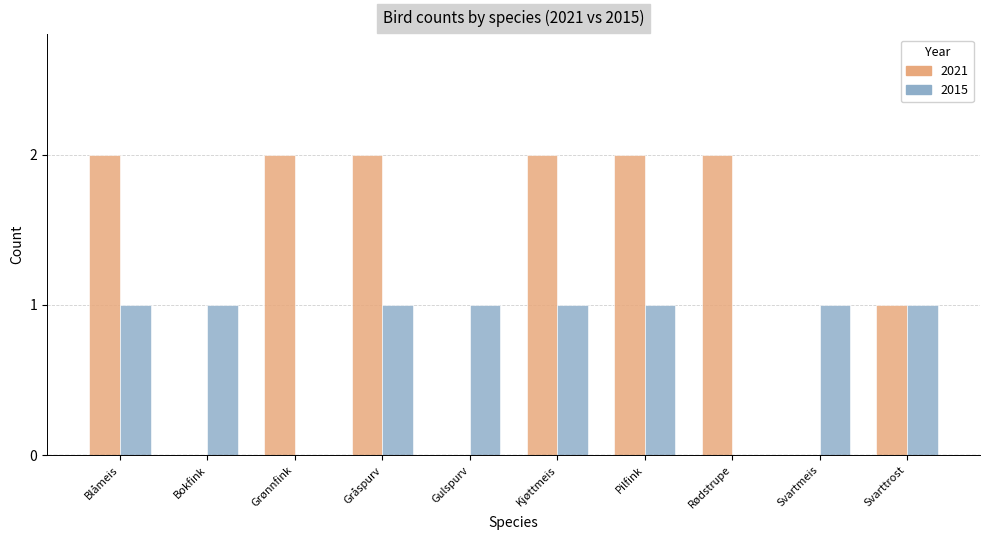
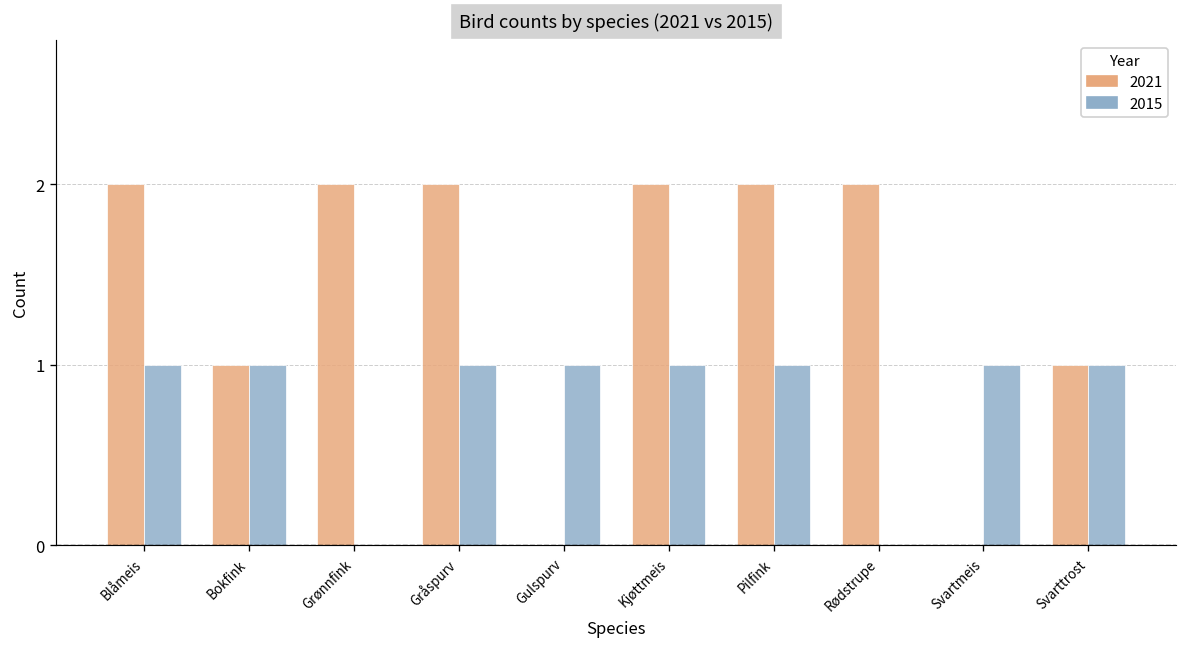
  {
    "2021": {
      "Blåmeis": 2,
-     "Bokfink": 0,
+     "Bokfink": 1,
      "Grønnfink": 2,
      "Gråspurv": 2,
      "Gulspurv": 0,
      "Kjøttmeis": 2,
      "Pilfink": 2,
      "Rødstrupe": 2,
      "Svartmeis": 0,
      "Svarttrost": 1
    },
    "2015": {
      "Blåmeis": 1,
      "Bokfink": 1,
      "Grønnfink": 0,
      "Gråspurv": 1,
      "Gulspurv": 1,
      "Kjøttmeis": 1,
      "Pilfink": 1,
      "Rødstrupe": 0,
      "Svartmeis": 1,
      "Svarttrost": 1
    }
  }
